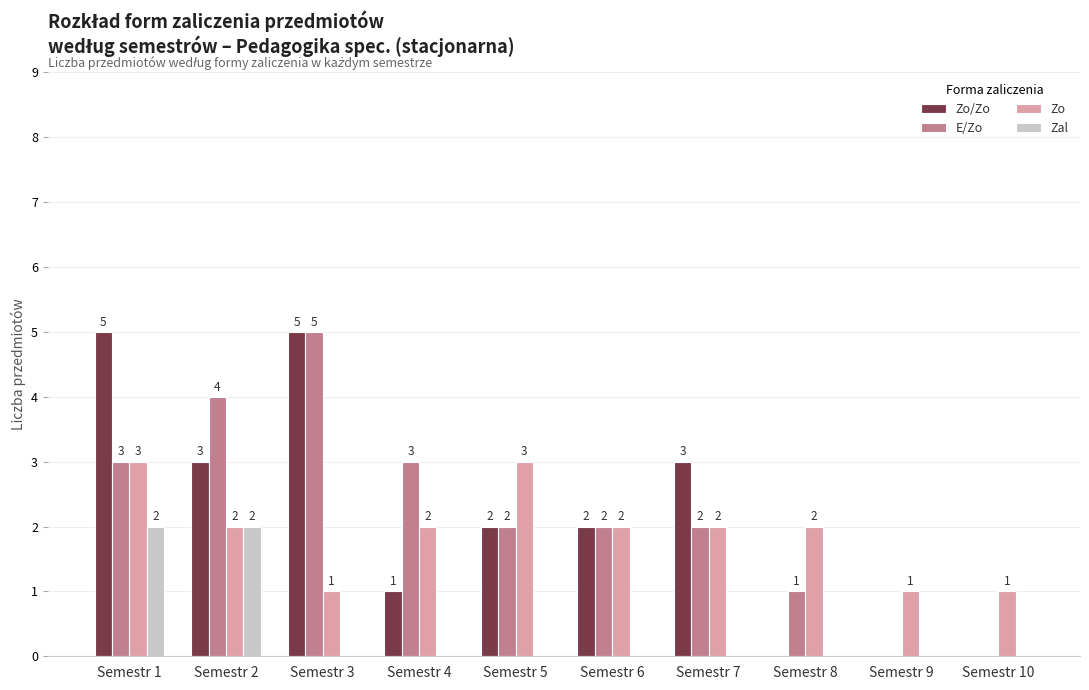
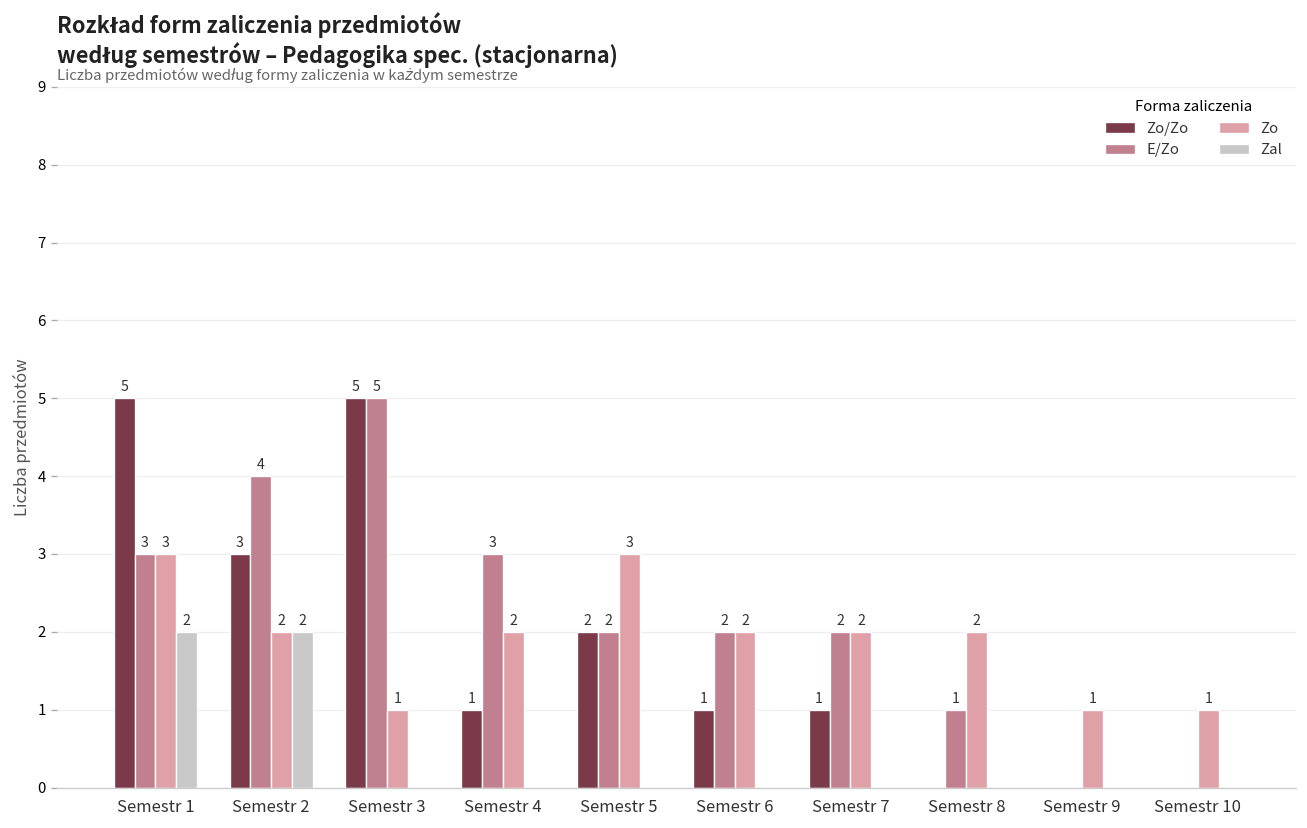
  {
    "Zo/Zo": {
      "Semestr 1": 5,
      "Semestr 2": 3,
      "Semestr 3": 5,
      "Semestr 4": 1,
      "Semestr 5": 2,
-     "Semestr 6": 2,
-     "Semestr 7": 3
+     "Semestr 6": 1,
+     "Semestr 7": 1
    }
  }
